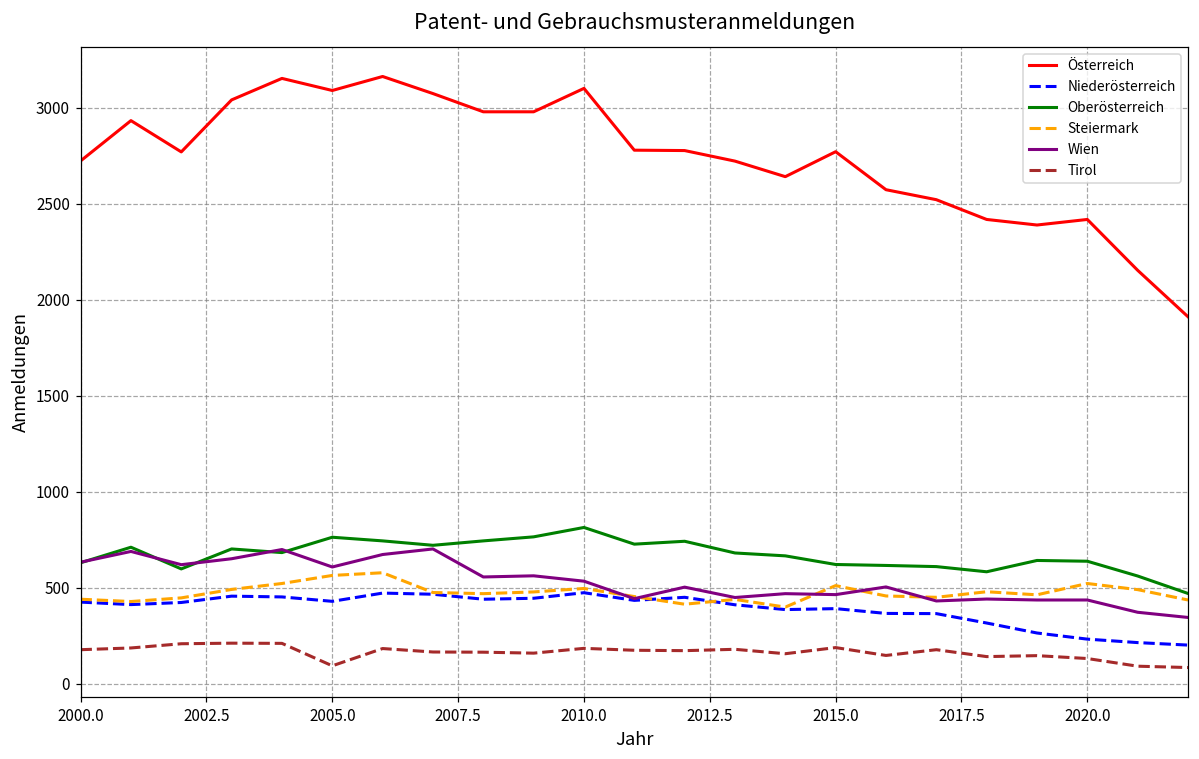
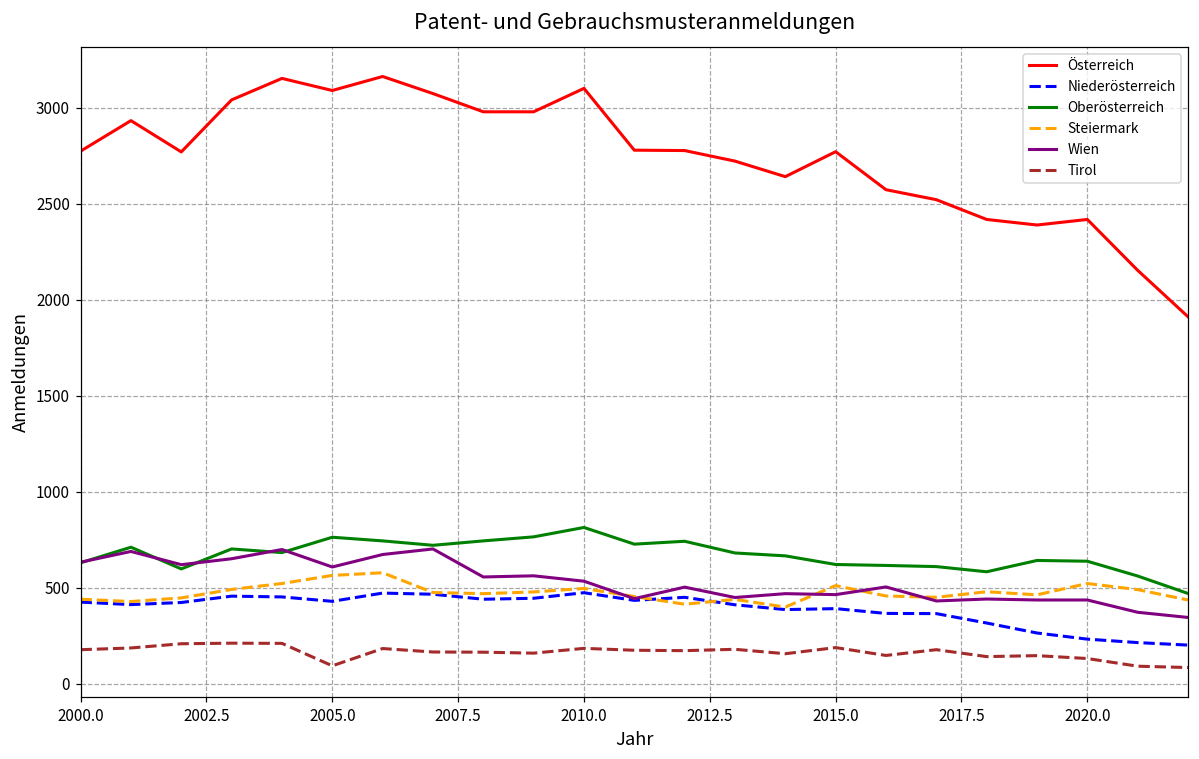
  {
    "Österreich": {
-     "2000.0": 2720,
+     "2000.0": 2780,
      "2005.0": 3090,
      "2010.0": 3100,
      "2015.0": 2770,
      "2020.0": 2420
    },
    "Niederösterreich": {
      "2000.0": 430,
      "2005.0": 430,
      "2010.0": 470,
      "2015.0": 390,
      "2020.0": 230
    },
    "Oberösterreich": {
      "2005.0": 760,
      "2010.0": 810,
      "2015.0": 620,
      "2020.0": 640
    },
    "Steiermark": {
      "2000.0": 440,
      "2005.0": 560,
      "2010.0": 500,
      "2015.0": 510,
      "2020.0": 520
    },
    "Wien": {
      "2005.0": 610,
      "2010.0": 530,
      "2015.0": 460,
      "2020.0": 440
    },
    "Tirol": {
      "2000.0": 180,
      "2005.0": 90,
      "2010.0": 180,
      "2015.0": 190,
      "2020.0": 130
    }
  }
